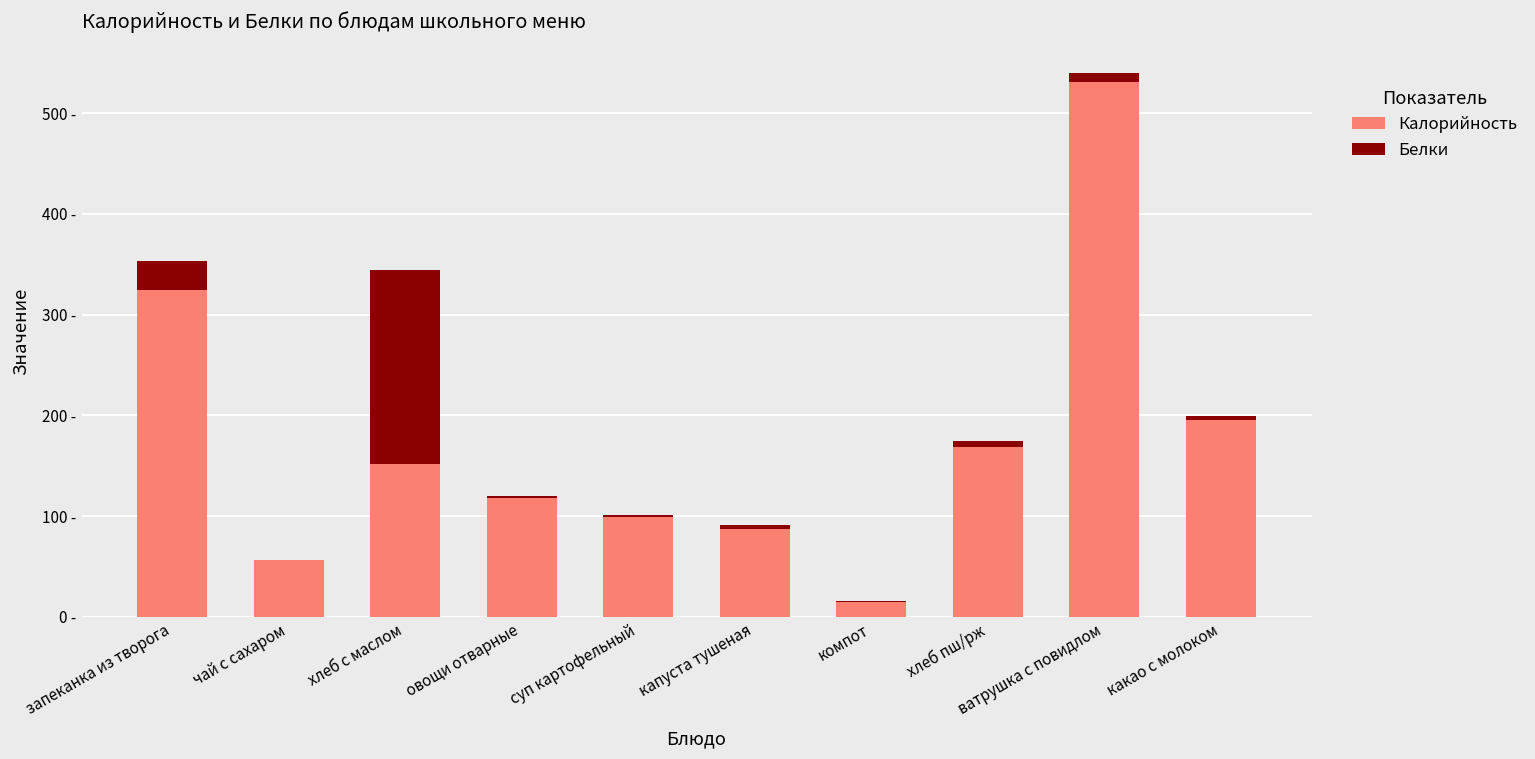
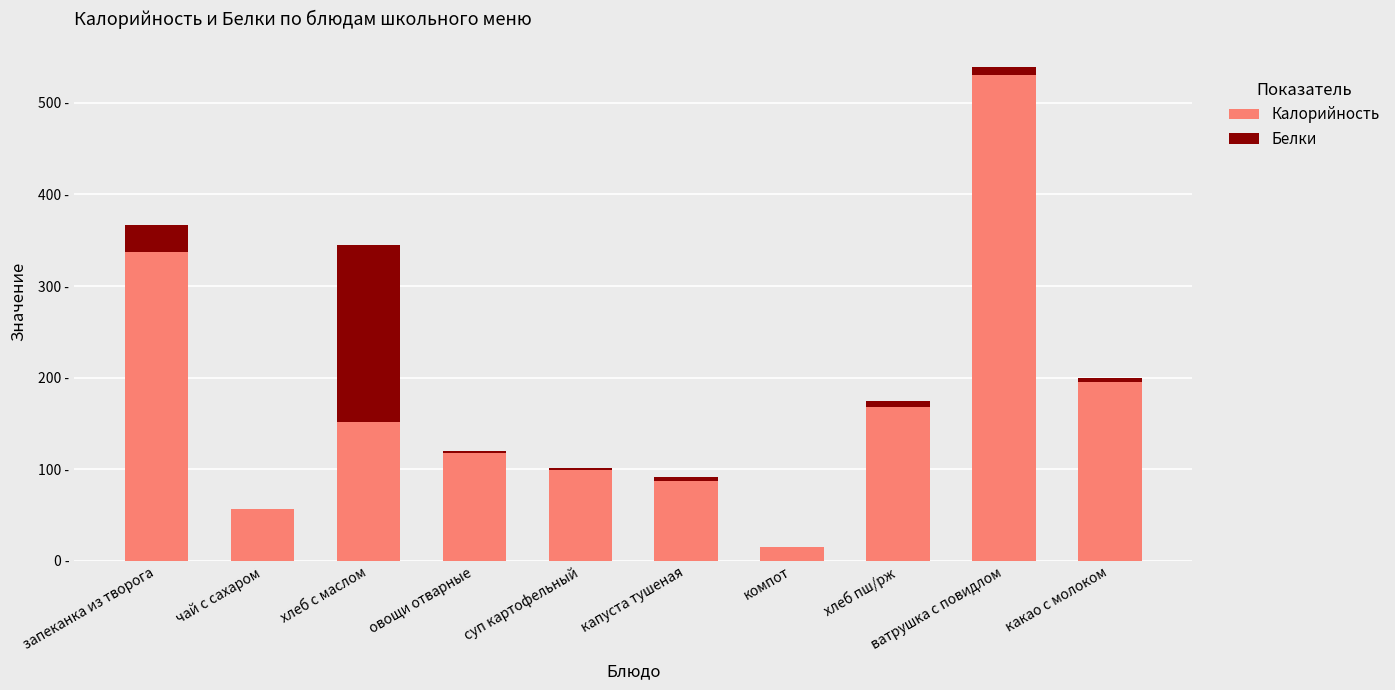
  {
    "Калорийность": {
-     "запеканка из творога": "320 -",
+     "запеканка из творога": "340 -",
      "чай с сахаром": "60 -",
      "хлеб с маслом": "150 -",
      "овощи отварные": "120 -",
      "суп картофельный": "100 -",
      "капуста тушеная": "90 -",
      "компот": "10 -",
      "хлеб пш/рж": "170 -",
      "ватрушка с повидлом": "530 -",
      "какао с молоком": "200 -"
    },
    "Белки": {
      "запеканка из творога": "30 -",
      "хлеб с маслом": "190 -",
      "капуста тушеная": "0 -",
      "хлеб пш/рж": "10 -",
      "ватрушка с повидлом": "10 -",
      "какао с молоком": "0 -"
    }
  }
